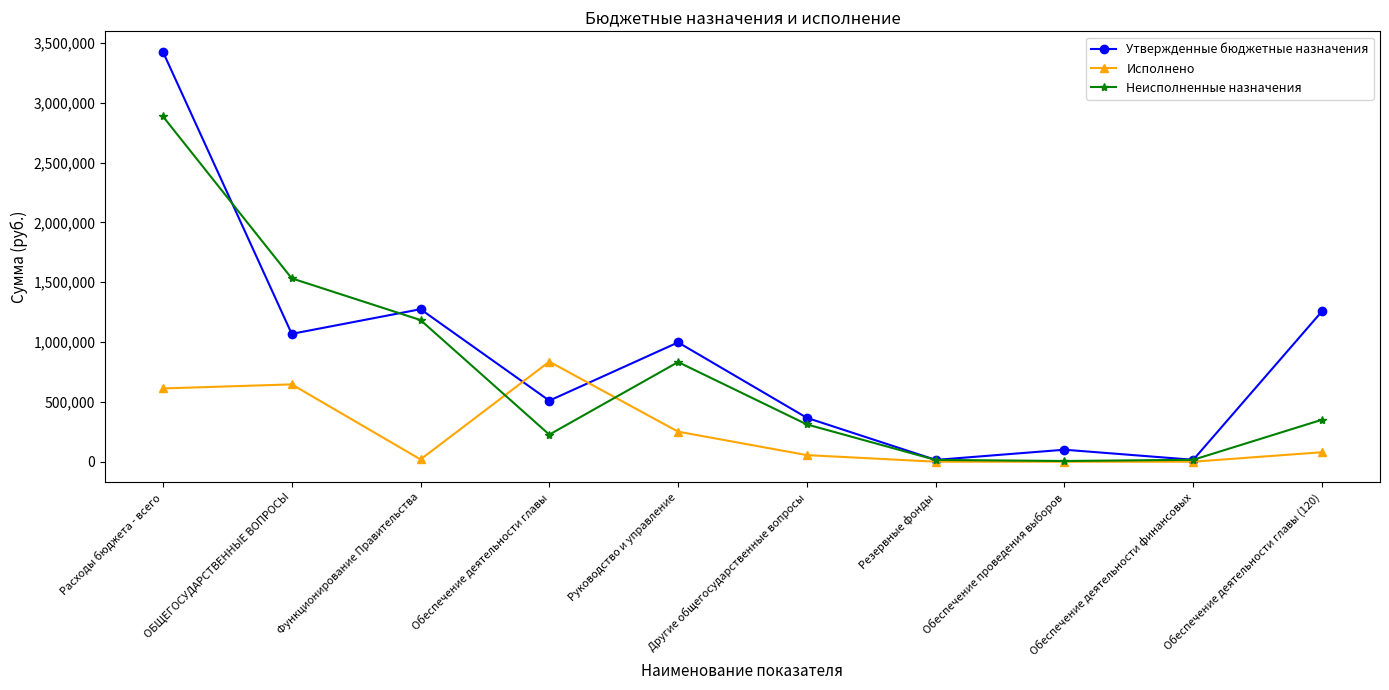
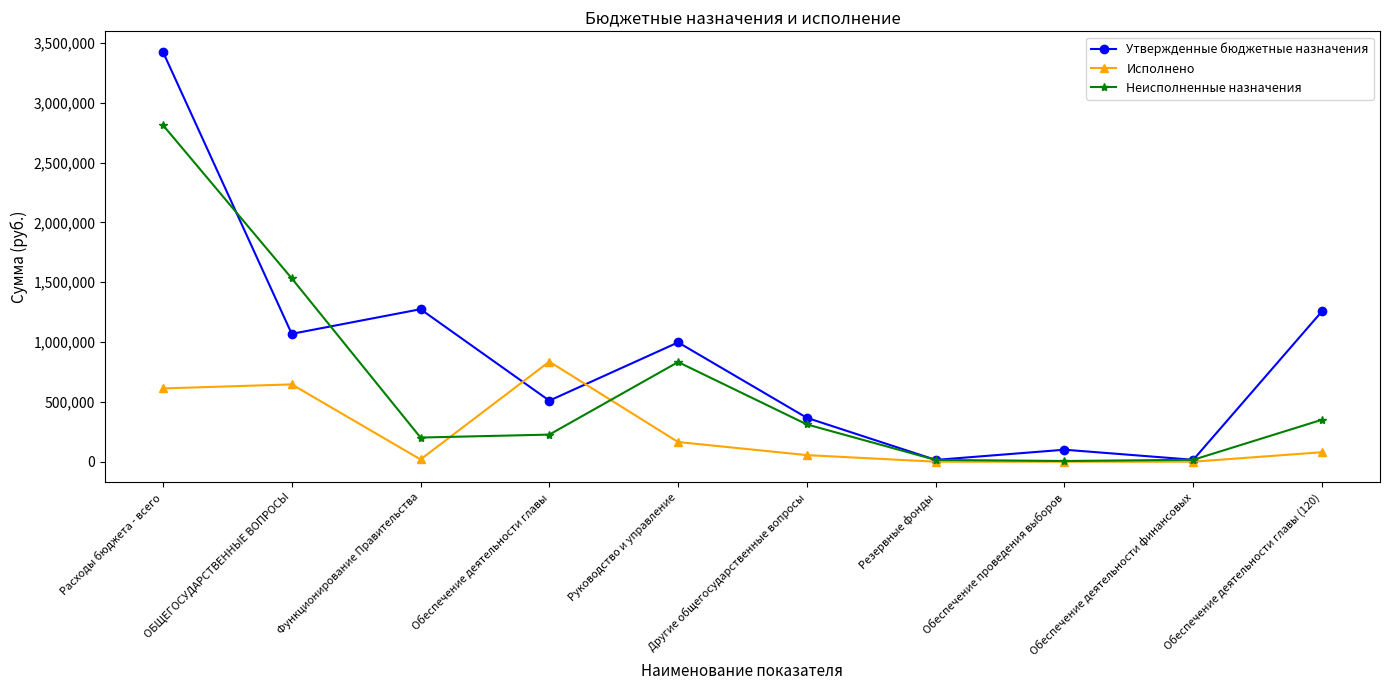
  {
    "Утвержденные бюджетные назначения": {
      "Расходы бюджета - всего": "3,430,000",
      "ОБЩЕГОСУДАРСТВЕННЫЕ ВОПРОСЫ": "1,070,000",
      "Функционирование Правительства": "1,270,000",
      "Обеспечение деятельности главы": "510,000",
      "Руководство и управление": "1,000,000",
      "Другие общегосударственные вопросы": "370,000",
      "Обеспечение проведения выборов": "100,000",
      "Обеспечение деятельности главы (120)": "1,260,000"
    },
    "Исполнено": {
      "Расходы бюджета - всего": "610,000",
      "ОБЩЕГОСУДАРСТВЕННЫЕ ВОПРОСЫ": "650,000",
      "Функционирование Правительства": "20,000",
      "Обеспечение деятельности главы": "840,000",
-     "Руководство и управление": "250,000",
+     "Руководство и управление": "160,000",
      "Другие общегосударственные вопросы": "60,000",
      "Обеспечение деятельности главы (120)": "80,000"
    },
    "Неисполненные назначения": {
-     "Расходы бюджета - всего": "2,890,000",
+     "Расходы бюджета - всего": "2,810,000",
      "ОБЩЕГОСУДАРСТВЕННЫЕ ВОПРОСЫ": "1,530,000",
-     "Функционирование Правительства": "1,180,000",
+     "Функционирование Правительства": "200,000",
      "Обеспечение деятельности главы": "230,000",
      "Руководство и управление": "830,000",
      "Другие общегосударственные вопросы": "310,000",
      "Обеспечение деятельности главы (120)": "350,000"
    }
  }
